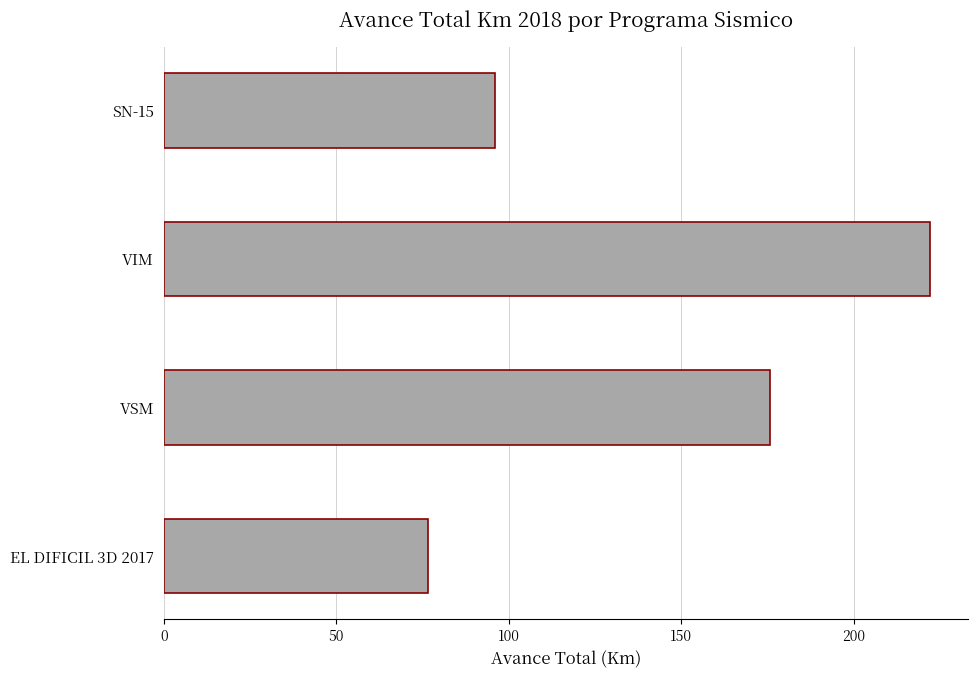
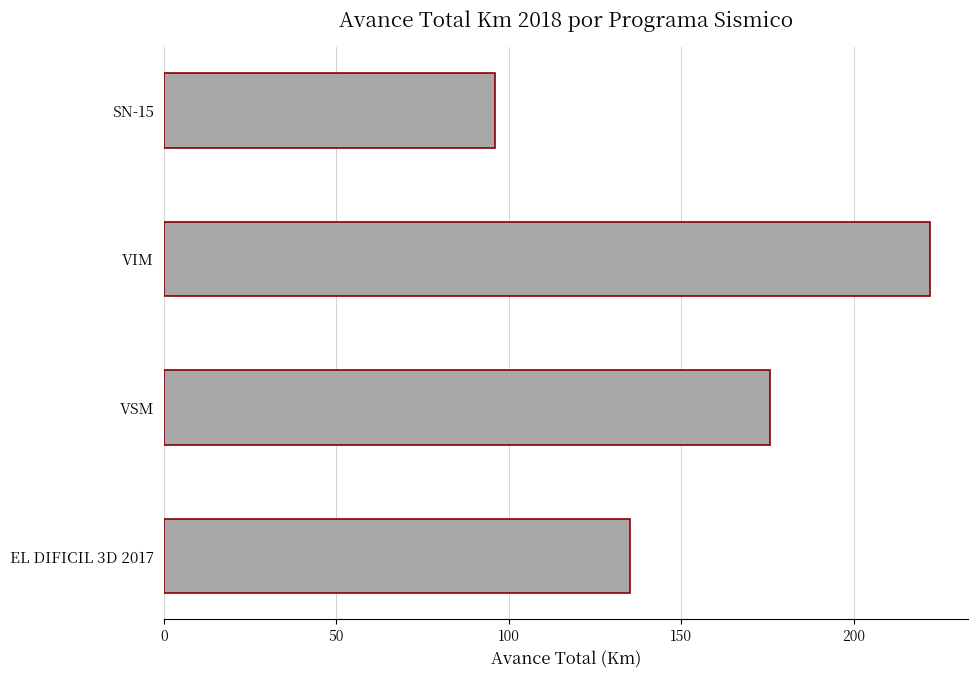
  {
    "SN-15": 96,
    "VIM": 222,
    "VSM": 176,
-   "EL DIFICIL 3D 2017": 77
+   "EL DIFICIL 3D 2017": 135
  }
